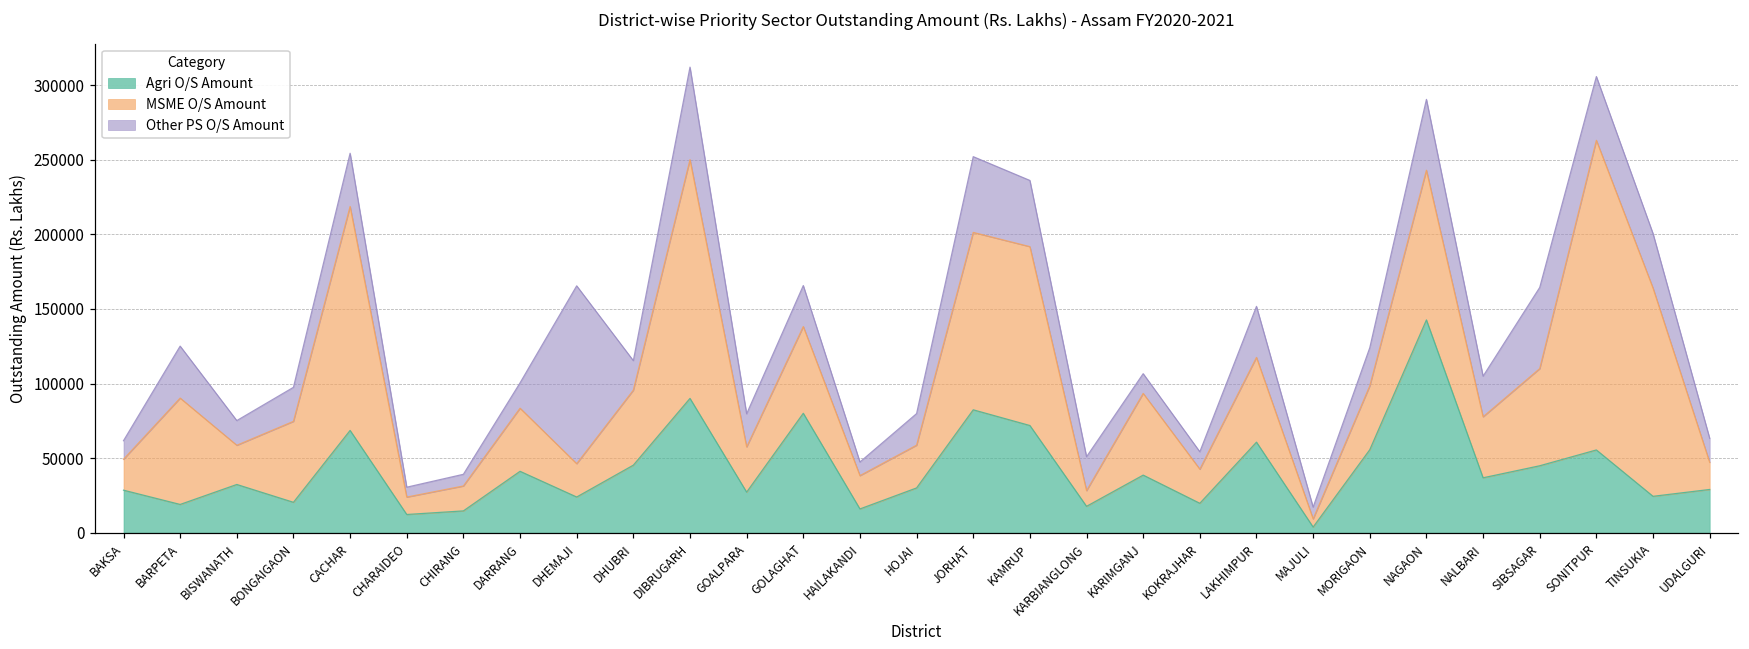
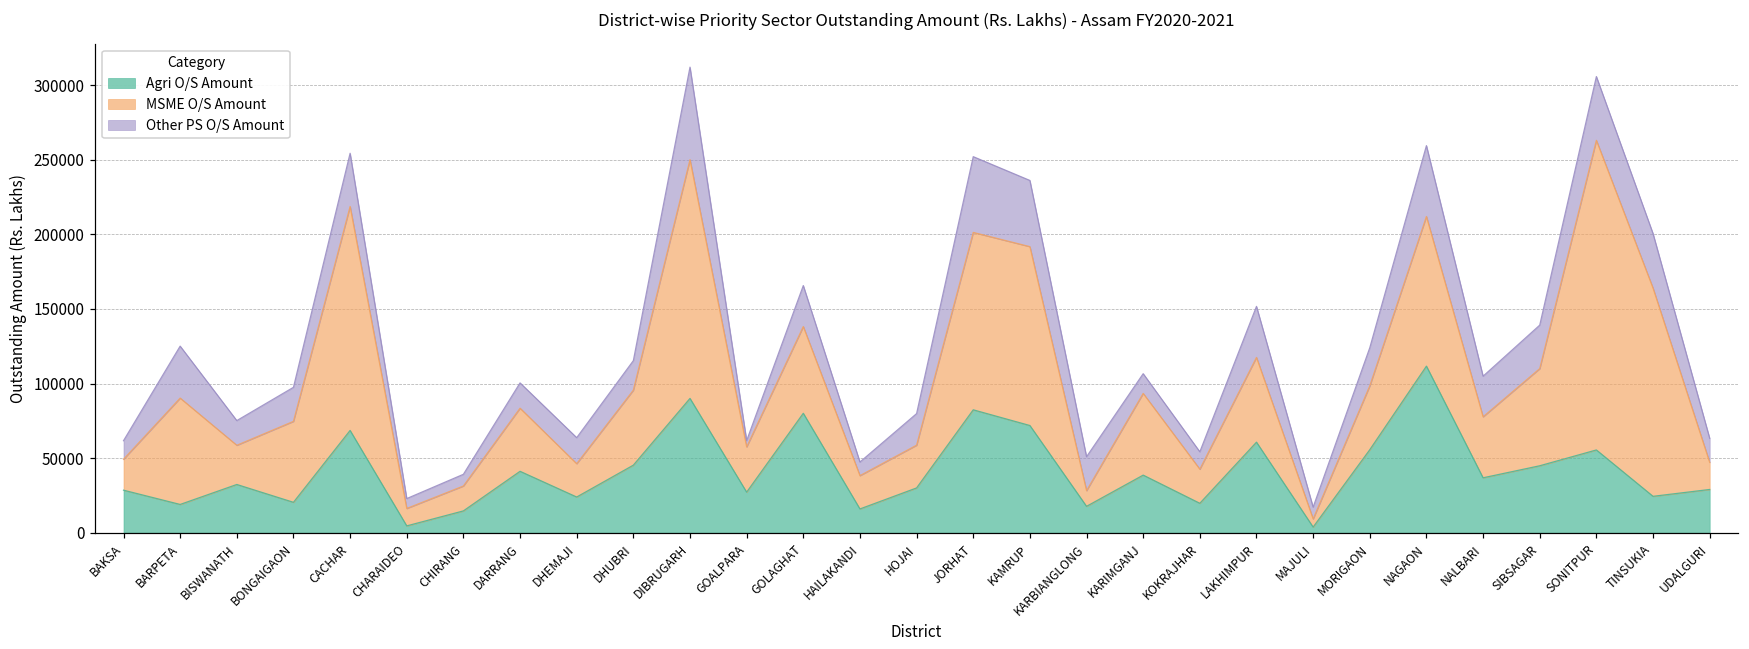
  {
    "Agri O/S Amount": {
      "BAKSA": 29000,
      "BARPETA": 19000,
      "BISWANATH": 32000,
      "BONGAIGAON": 20000,
      "CACHAR": 69000,
-     "CHARAIDEO": 12000,
+     "CHARAIDEO": 5000,
      "CHIRANG": 15000,
      "DARRANG": 41000,
      "DHEMAJI": 24000,
      "DHUBRI": 45000,
      "DIBRUGARH": 90000,
      "GOALPARA": 27000,
      "GOLAGHAT": 80000,
      "HAILAKANDI": 16000,
      "HOJAI": 30000,
      "JORHAT": 82000,
      "KAMRUP": 72000,
      "KARBIANGLONG": 18000,
      "KARIMGANJ": 39000,
      "KOKRAJHAR": 20000,
      "LAKHIMPUR": 61000,
      "MAJULI": 4000,
      "MORIGAON": 56000,
-     "NAGAON": 143000,
+     "NAGAON": 112000,
      "NALBARI": 37000,
      "SIBSAGAR": 45000,
      "SONITPUR": 55000,
      "TINSUKIA": 24000,
      "UDALGURI": 29000
    },
    "MSME O/S Amount": {
      "BAKSA": 21000,
      "BARPETA": 71000,
      "BISWANATH": 26000,
      "BONGAIGAON": 54000,
      "CACHAR": 150000,
      "CHARAIDEO": 12000,
      "CHIRANG": 17000,
      "DARRANG": 42000,
      "DHEMAJI": 22000,
      "DHUBRI": 50000,
      "DIBRUGARH": 160000,
      "GOALPARA": 30000,
      "GOLAGHAT": 58000,
      "HAILAKANDI": 22000,
      "HOJAI": 29000,
      "JORHAT": 119000,
      "KAMRUP": 120000,
      "KARBIANGLONG": 10000,
      "KARIMGANJ": 55000,
      "KOKRAJHAR": 23000,
      "LAKHIMPUR": 57000,
      "MAJULI": 5000,
      "MORIGAON": 43000,
      "NAGAON": 100000,
      "NALBARI": 41000,
      "SIBSAGAR": 65000,
      "SONITPUR": 208000,
      "TINSUKIA": 140000,
      "UDALGURI": 18000
    },
    "Other PS O/S Amount": {
      "BAKSA": 12000,
      "BARPETA": 35000,
      "BISWANATH": 17000,
      "BONGAIGAON": 23000,
      "CACHAR": 36000,
      "CHARAIDEO": 7000,
      "CHIRANG": 8000,
      "DARRANG": 17000,
-     "DHEMAJI": 119000,
+     "DHEMAJI": 17000,
      "DHUBRI": 20000,
      "DIBRUGARH": 62000,
-     "GOALPARA": 22000,
+     "GOALPARA": 4000,
      "GOLAGHAT": 27000,
      "HAILAKANDI": 9000,
      "HOJAI": 21000,
      "JORHAT": 51000,
      "KAMRUP": 44000,
      "KARBIANGLONG": 23000,
      "KARIMGANJ": 13000,
      "KOKRAJHAR": 12000,
      "LAKHIMPUR": 34000,
      "MAJULI": 8000,
      "MORIGAON": 26000,
      "NAGAON": 47000,
      "NALBARI": 27000,
-     "SIBSAGAR": 54000,
+     "SIBSAGAR": 29000,
      "SONITPUR": 43000,
      "TINSUKIA": 37000,
      "UDALGURI": 16000
    }
  }
